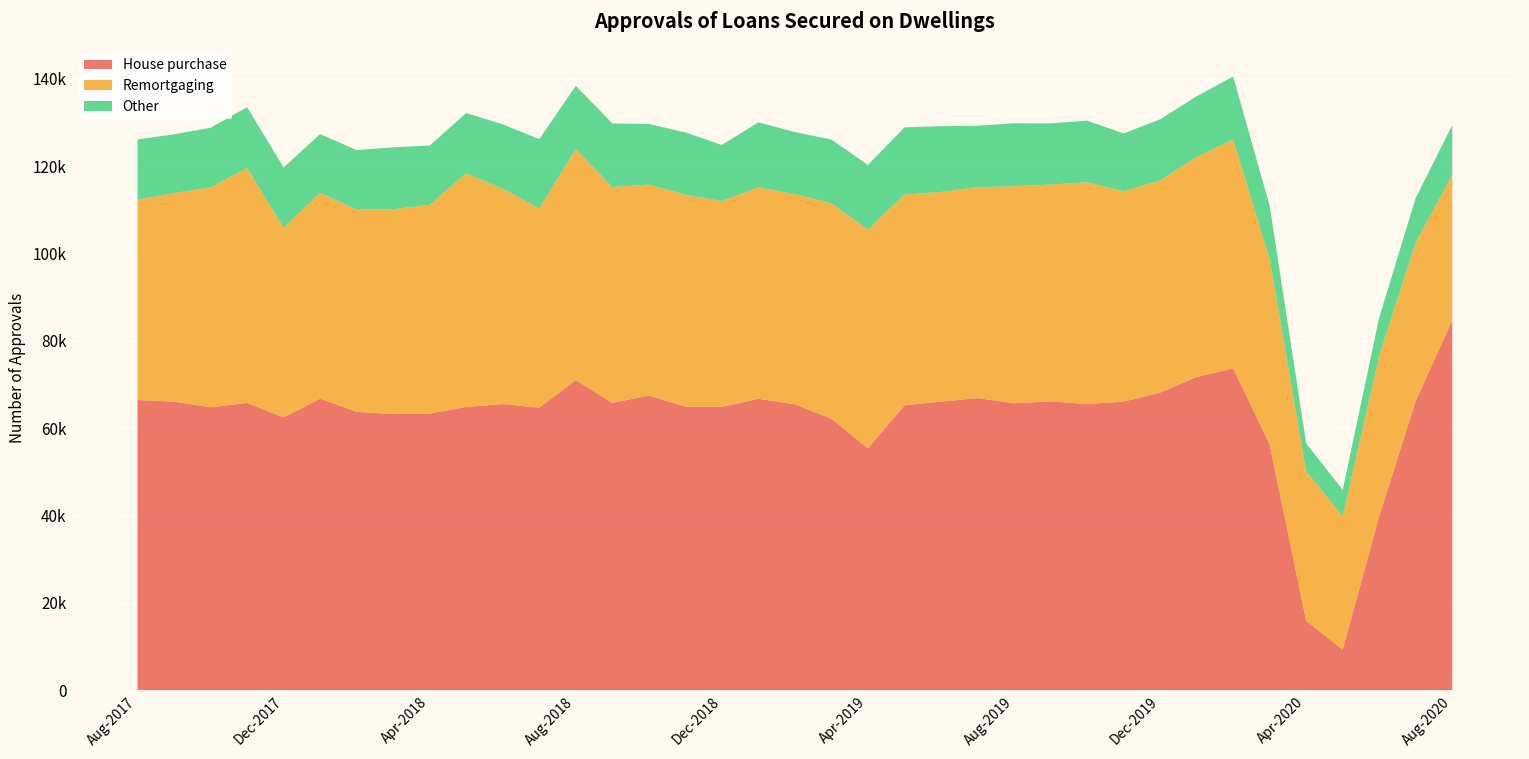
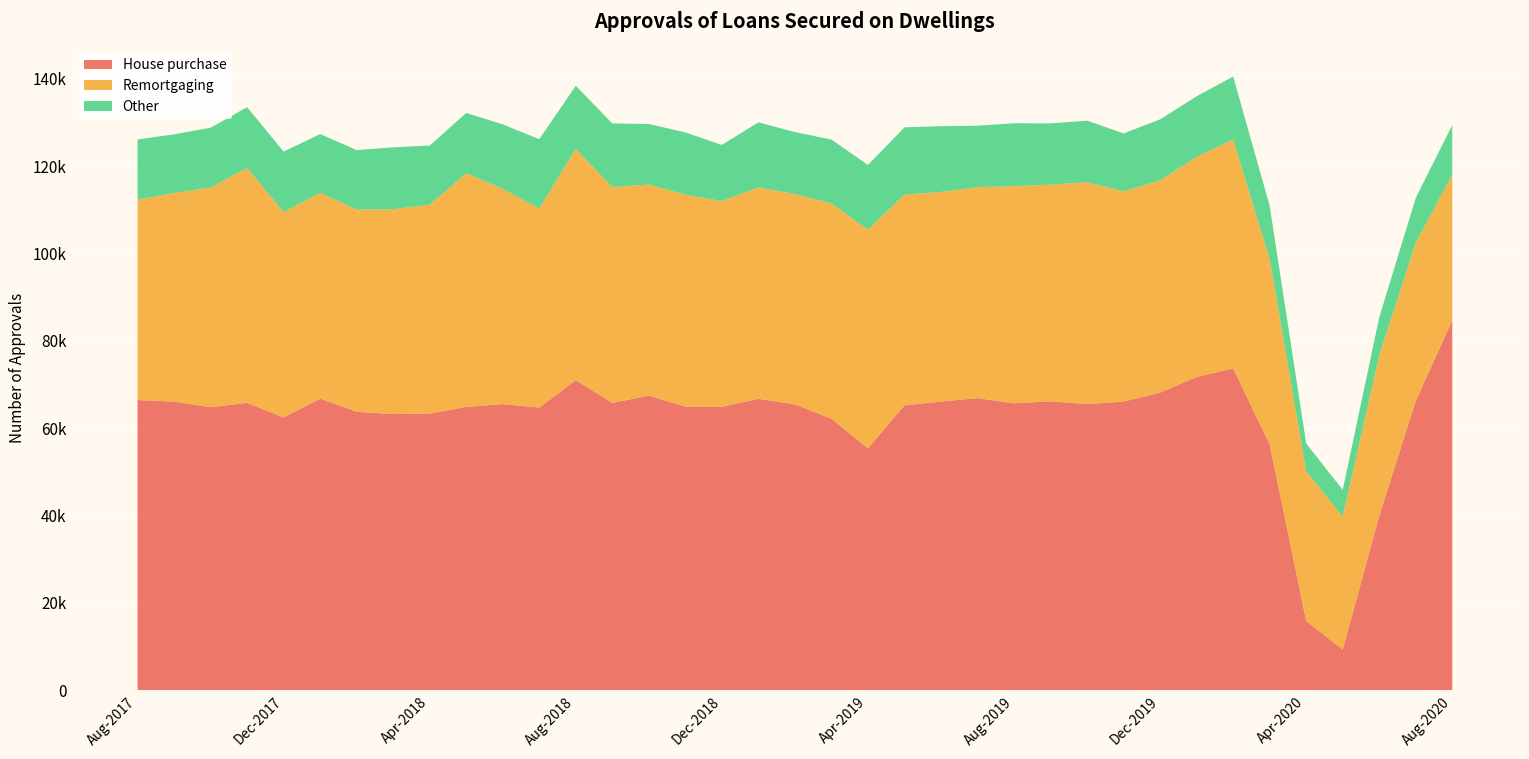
  {
    "House purchase": {
      "Aug-2017": 66000,
      "Dec-2017": 62000,
      "Apr-2018": 63000,
      "Aug-2018": 71000,
      "Dec-2018": 65000,
      "Apr-2019": 55000,
      "Aug-2019": 66000,
      "Dec-2019": 68000,
      "Apr-2020": 16000,
      "Aug-2020": 85000
    },
    "Remortgaging": {
      "Aug-2017": 46000,
-     "Dec-2017": 43000,
+     "Dec-2017": 47000,
      "Apr-2018": 48000,
      "Aug-2018": 53000,
      "Dec-2018": 47000,
      "Apr-2019": 50000,
      "Aug-2019": 50000,
      "Dec-2019": 49000,
      "Apr-2020": 34000,
      "Aug-2020": 33000
    },
    "Other": {
      "Aug-2017": 14000,
      "Dec-2017": 14000,
      "Apr-2018": 14000,
      "Aug-2018": 14000,
      "Dec-2018": 13000,
      "Apr-2019": 15000,
      "Aug-2019": 14000,
      "Dec-2019": 14000,
      "Apr-2020": 6000,
      "Aug-2020": 11000
    }
  }
